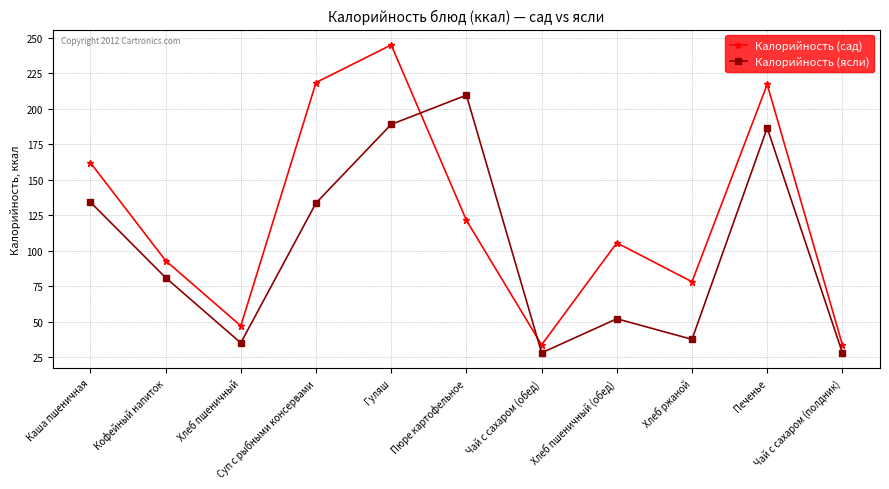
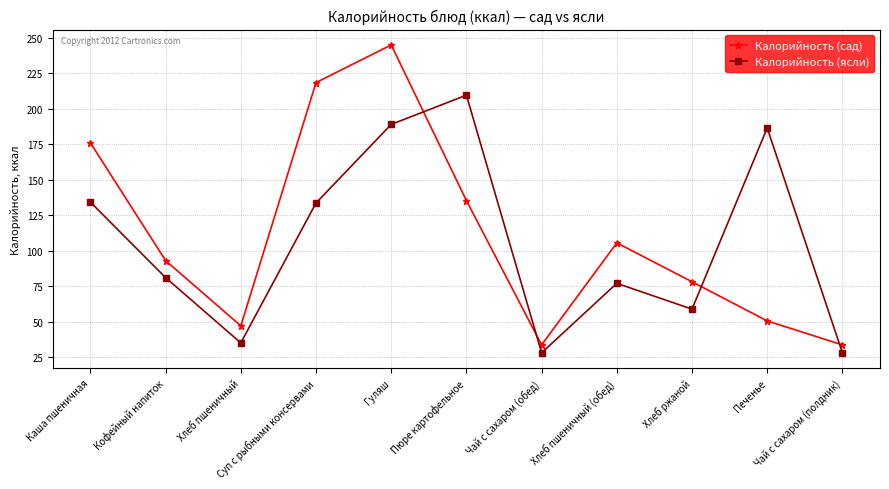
  {
    "Калорийность (сад)": {
-     "Каша пшеничная": 162,
+     "Каша пшеничная": 176,
      "Кофейный напиток": 93,
      "Хлеб пшеничный": 47,
      "Суп с рыбными консервами": 219,
      "Гуляш": 245,
-     "Пюре картофельное": 121,
+     "Пюре картофельное": 135,
      "Чай с сахаром (обед)": 34,
      "Хлеб пшеничный (обед)": 106,
      "Хлеб ржаной": 78,
-     "Печенье": 217,
+     "Печенье": 51,
      "Чай с сахаром (полдник)": 34
    },
    "Калорийность (ясли)": {
      "Каша пшеничная": 134,
      "Кофейный напиток": 81,
      "Хлеб пшеничный": 35,
      "Суп с рыбными консервами": 134,
      "Гуляш": 189,
      "Пюре картофельное": 210,
      "Чай с сахаром (обед)": 28,
-     "Хлеб пшеничный (обед)": 52,
-     "Хлеб ржаной": 38,
+     "Хлеб пшеничный (обед)": 77,
+     "Хлеб ржаной": 59,
      "Печенье": 187,
      "Чай с сахаром (полдник)": 28
    }
  }
